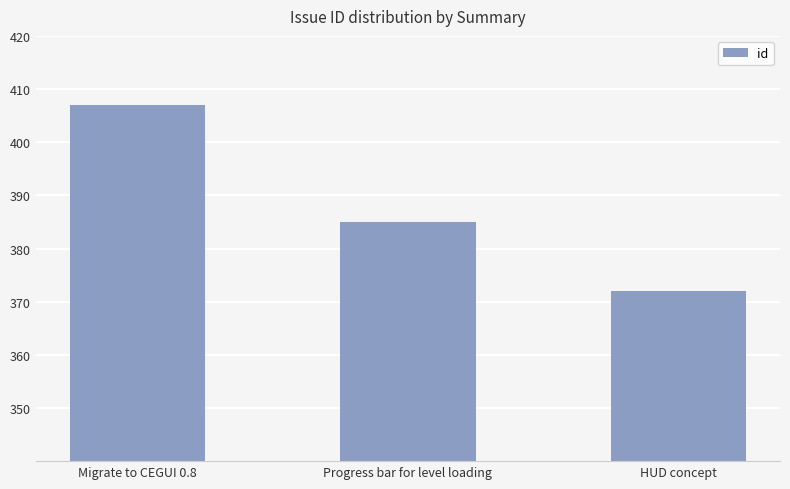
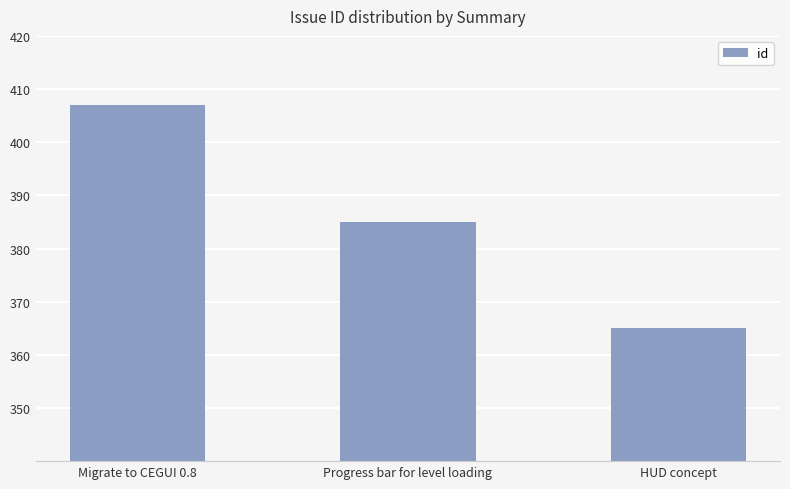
  {
    "Migrate to CEGUI 0.8": 407,
    "Progress bar for level loading": 385,
-   "HUD concept": 372
+   "HUD concept": 365
  }
